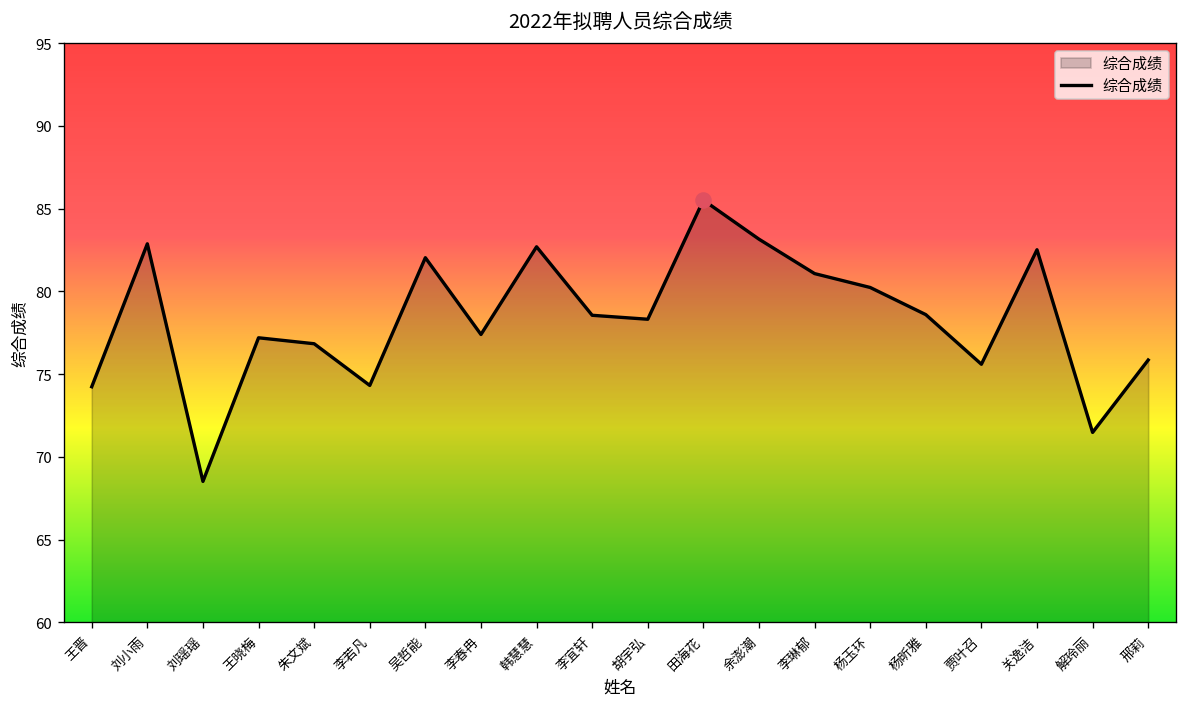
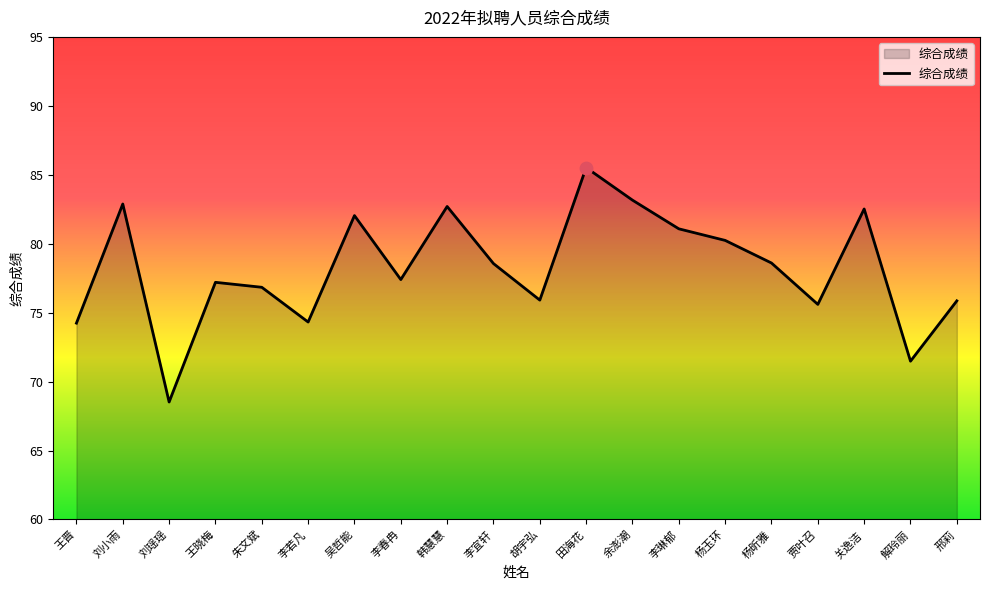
  {
    "综合成绩": {
      "王晋": 74.2,
      "刘小雨": 82.9,
      "刘瑶瑶": 68.5,
      "王晓梅": 77.2,
      "朱文斌": 76.8,
      "李若凡": 74.3,
      "吴哲能": 82.0,
      "李春冉": 77.4,
      "韩慧慧": 82.7,
      "李宜轩": 78.6,
-     "胡宇弘": 78.3,
+     "胡宇弘": 75.9,
      "余澎潮": 83.2,
      "李琳郁": 81.1,
      "杨玉环": 80.2,
      "杨昕雅": 78.6,
      "贾叶召": 75.6,
      "关逸洁": 82.5,
      "解玲丽": 71.5,
      "邢莉": 75.9
    }
  }
